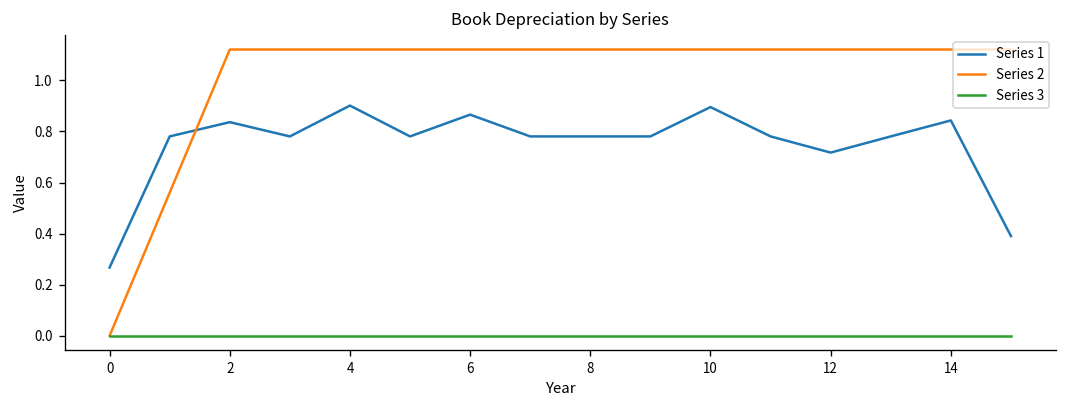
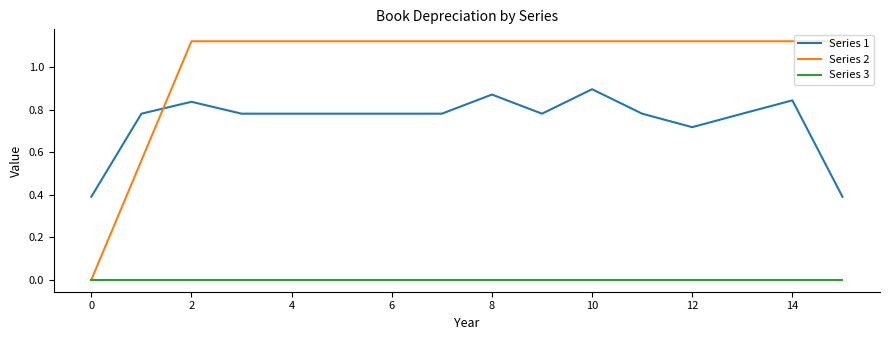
  {
    "Series 1": {
-     "0": 0.27,
+     "0": 0.39,
      "2": 0.84,
-     "4": 0.90,
-     "6": 0.87,
-     "8": 0.78,
+     "4": 0.78,
+     "6": 0.78,
+     "8": 0.87,
      "10": 0.90,
      "12": 0.72,
      "14": 0.84
    },
    "Series 2": {
      "2": 1.12,
      "4": 1.12,
      "6": 1.12,
      "8": 1.12,
      "10": 1.12,
      "12": 1.12,
      "14": 1.12
    },
    "Series 3": {
      "2": 0.00,
      "4": 0.00,
      "6": 0.00,
      "8": 0.00,
      "10": 0.00,
      "12": 0.00,
      "14": 0.00
    }
  }
